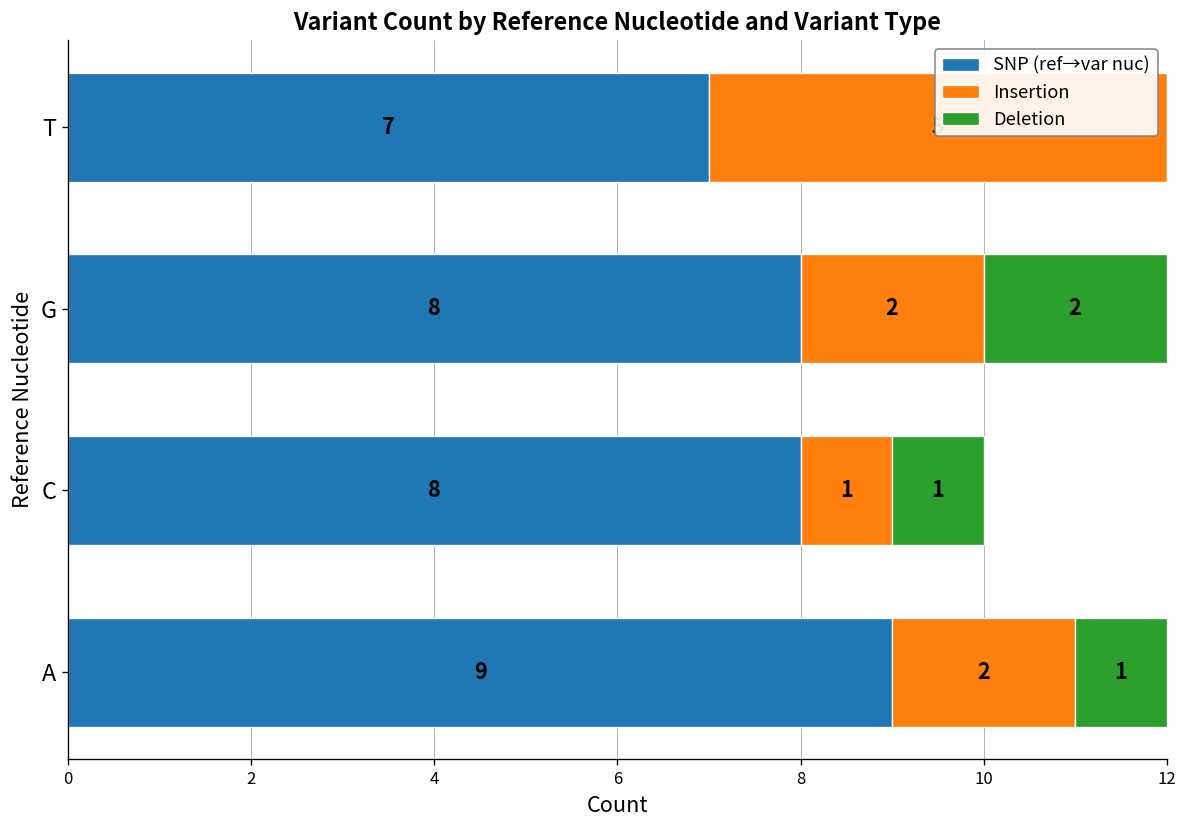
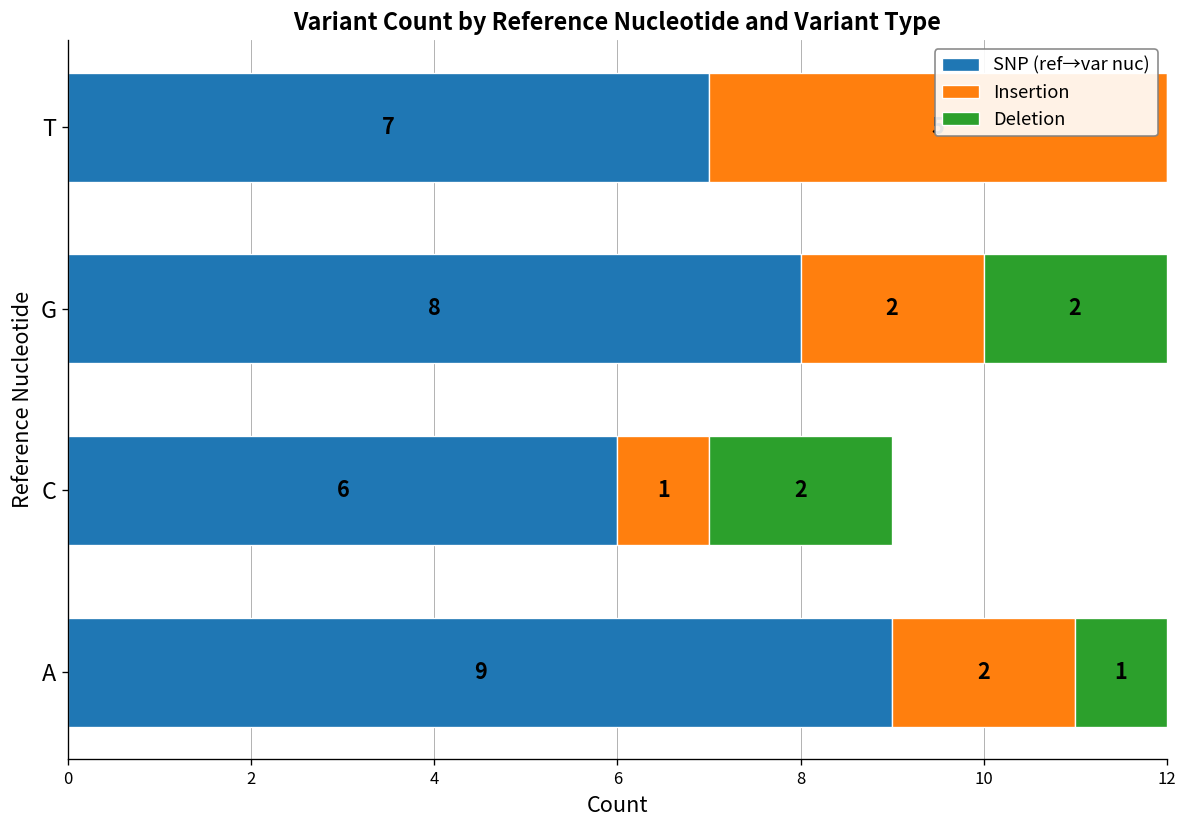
  {
    "SNP (ref→var nuc)": {
      "T": 7,
      "G": 8,
-     "C": 8,
+     "C": 6,
      "A": 9
    },
    "Insertion": {
      "G": 2,
      "C": 1,
      "A": 2
    },
    "Deletion": {
      "G": 2,
-     "C": 1,
+     "C": 2,
      "A": 1
    }
  }
